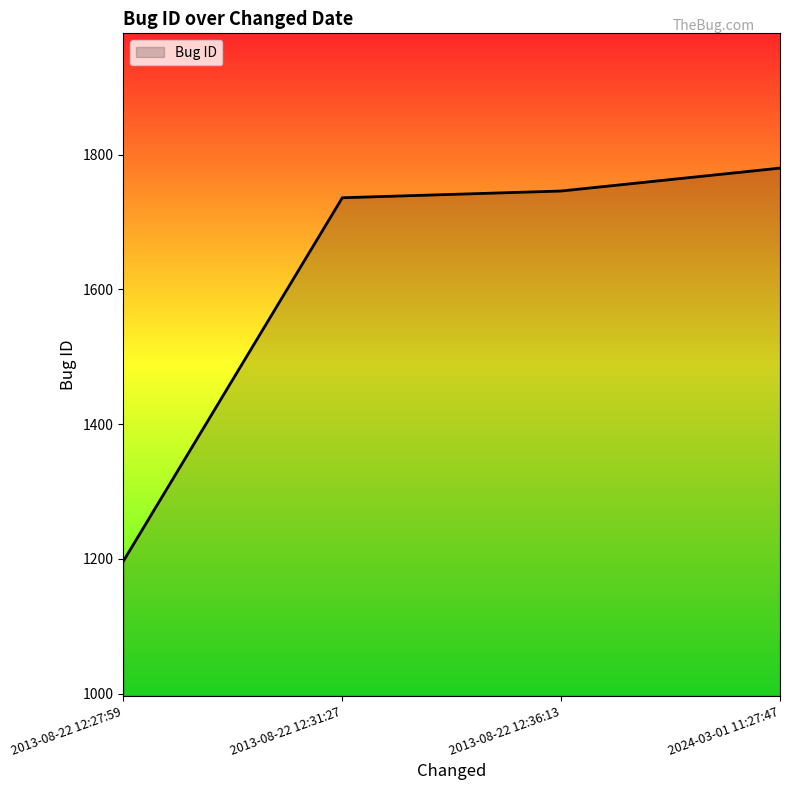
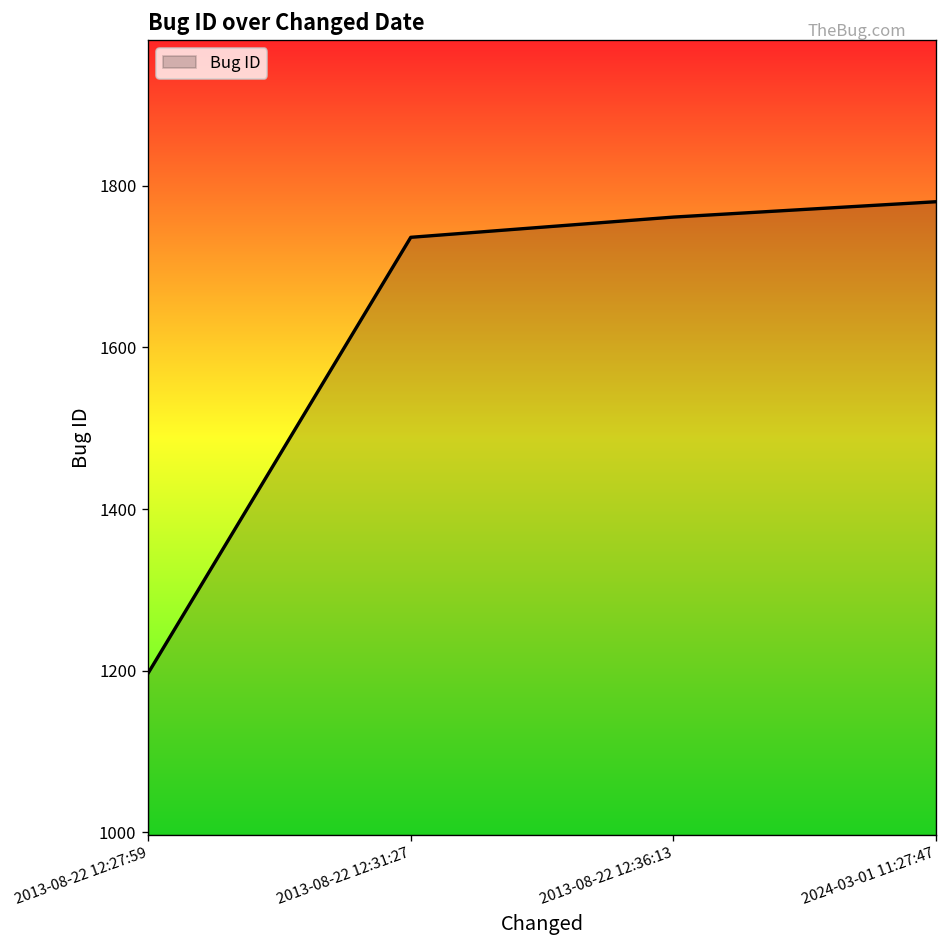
  {
    "2013-08-22 12:27:59": 1200,
    "2013-08-22 12:31:27": 1740,
-   "2013-08-22 12:36:13": 1750,
+   "2013-08-22 12:36:13": 1760,
    "2024-03-01 11:27:47": 1780
  }
